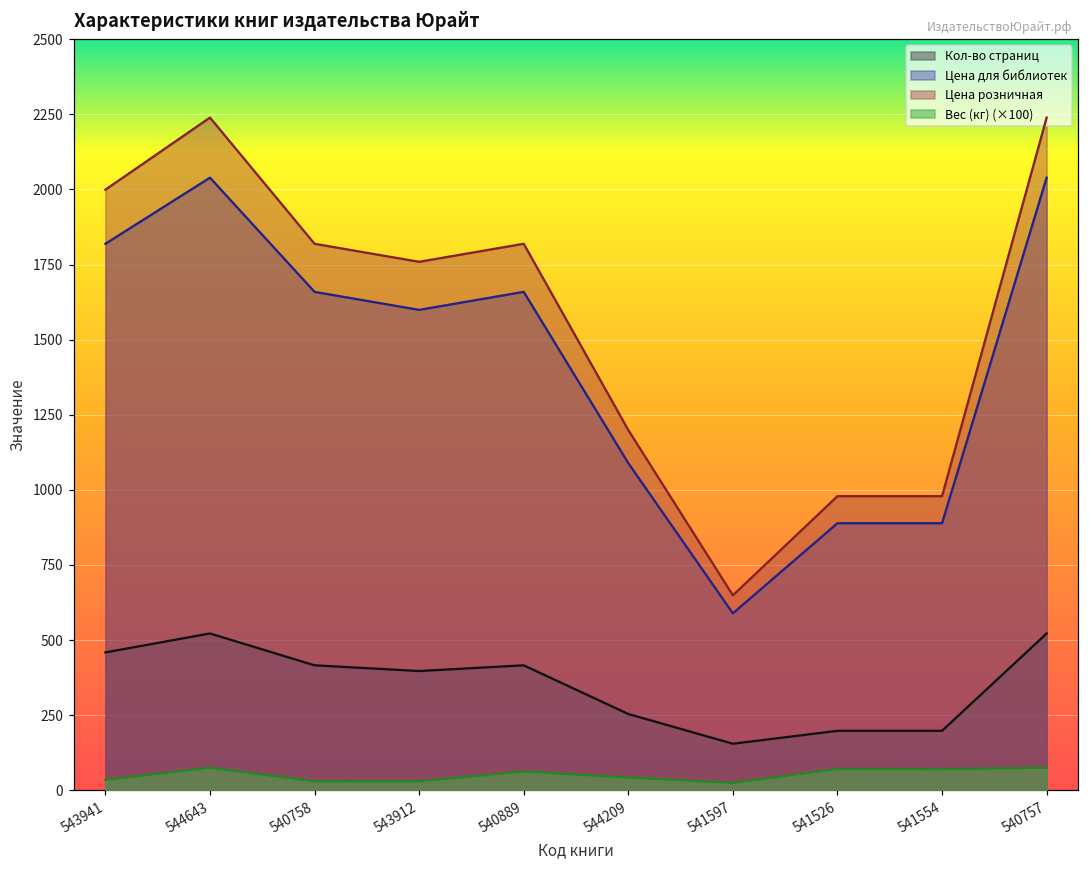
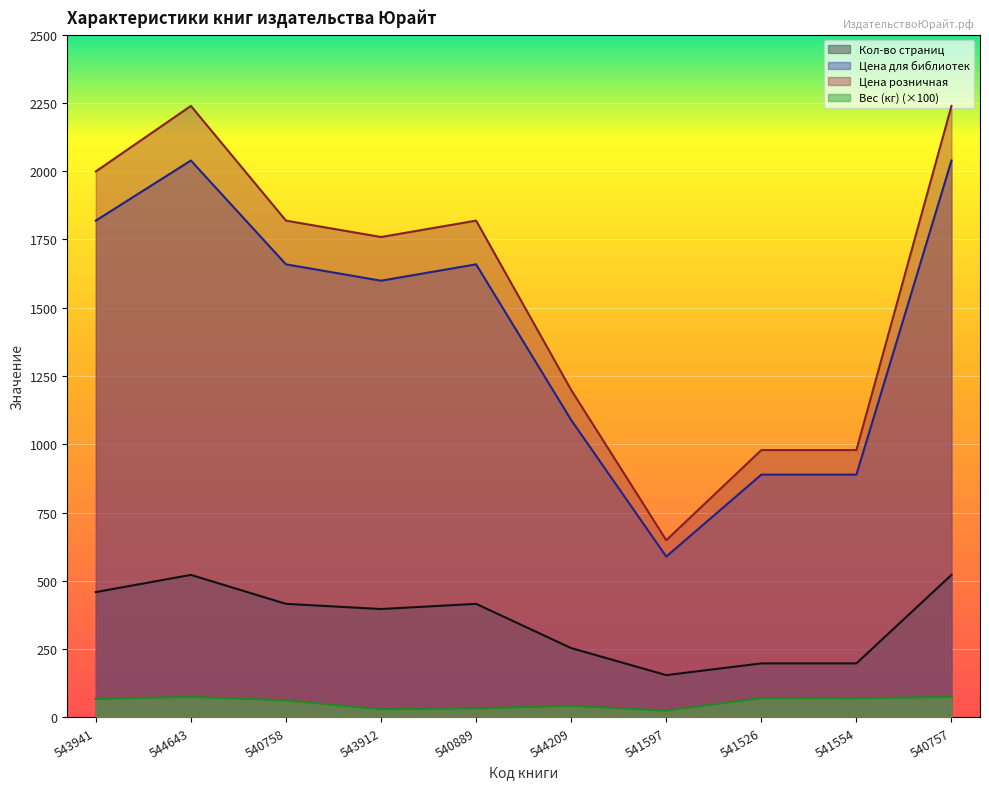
  {
    "Вес (кг) (×100)": {
-     "543941": 30,
+     "543941": 70,
      "544643": 80,
-     "540758": 30,
+     "540758": 60,
      "543912": 30,
-     "540889": 60,
+     "540889": 30,
      "544209": 40,
      "541597": 20,
      "541526": 70,
      "541554": 70,
      "540757": 80
    }
  }
